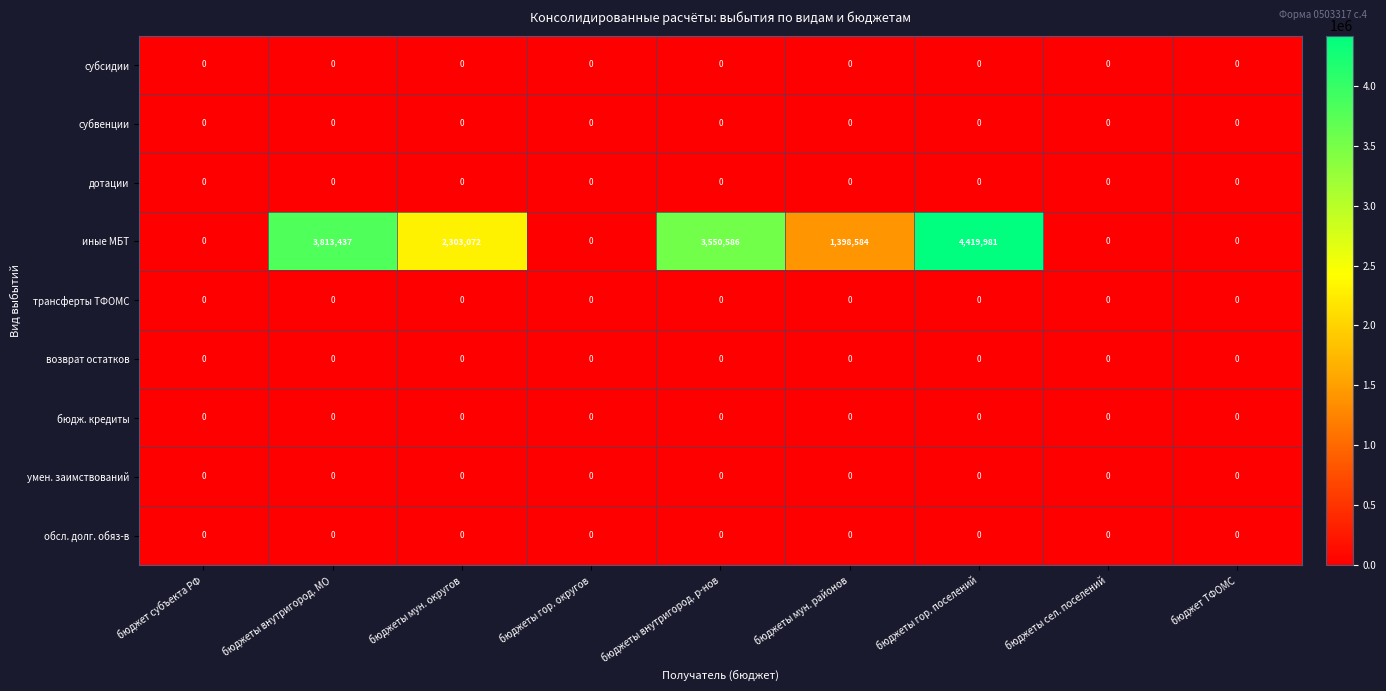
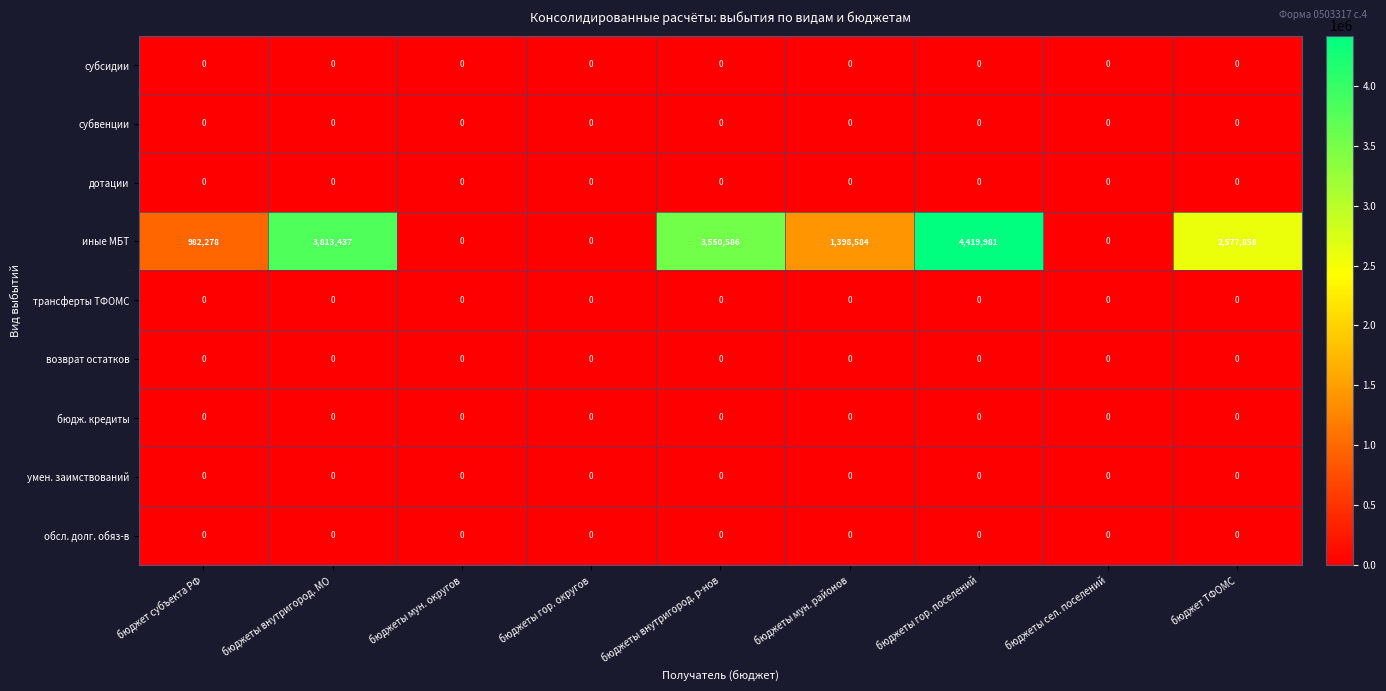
  {
    "субсидии": {
      "бюджет субъекта РФ": "0",
      "бюджеты внутригород. МО": "0",
      "бюджеты мун. округов": "0",
      "бюджеты гор. округов": "0",
      "бюджеты внутригород. р-нов": "0",
      "бюджеты мун. районов": "0",
      "бюджеты гор. поселений": "0",
      "бюджеты сел. поселений": "0",
      "бюджет ТФОМС": "0"
    },
    "субвенции": {
      "бюджет субъекта РФ": "0",
      "бюджеты внутригород. МО": "0",
      "бюджеты мун. округов": "0",
      "бюджеты гор. округов": "0",
      "бюджеты внутригород. р-нов": "0",
      "бюджеты мун. районов": "0",
      "бюджеты гор. поселений": "0",
      "бюджеты сел. поселений": "0",
      "бюджет ТФОМС": "0"
    },
    "дотации": {
      "бюджет субъекта РФ": "0",
      "бюджеты внутригород. МО": "0",
      "бюджеты мун. округов": "0",
      "бюджеты гор. округов": "0",
      "бюджеты внутригород. р-нов": "0",
      "бюджеты мун. районов": "0",
      "бюджеты гор. поселений": "0",
      "бюджеты сел. поселений": "0",
      "бюджет ТФОМС": "0"
    },
    "иные МБТ": {
-     "бюджет субъекта РФ": "0",
+     "бюджет субъекта РФ": "982,278",
      "бюджеты внутригород. МО": "3,813,437",
-     "бюджеты мун. округов": "2,303,072",
+     "бюджеты мун. округов": "0",
      "бюджеты гор. округов": "0",
      "бюджеты внутригород. р-нов": "3,550,586",
      "бюджеты мун. районов": "1,398,584",
      "бюджеты гор. поселений": "4,419,981",
      "бюджеты сел. поселений": "0",
-     "бюджет ТФОМС": "0"
+     "бюджет ТФОМС": "2,577,858"
    },
    "трансферты ТФОМС": {
      "бюджет субъекта РФ": "0",
      "бюджеты внутригород. МО": "0",
      "бюджеты мун. округов": "0",
      "бюджеты гор. округов": "0",
      "бюджеты внутригород. р-нов": "0",
      "бюджеты мун. районов": "0",
      "бюджеты гор. поселений": "0",
      "бюджеты сел. поселений": "0",
      "бюджет ТФОМС": "0"
    },
    "возврат остатков": {
      "бюджет субъекта РФ": "0",
      "бюджеты внутригород. МО": "0",
      "бюджеты мун. округов": "0",
      "бюджеты гор. округов": "0",
      "бюджеты внутригород. р-нов": "0",
      "бюджеты мун. районов": "0",
      "бюджеты гор. поселений": "0",
      "бюджеты сел. поселений": "0",
      "бюджет ТФОМС": "0"
    },
    "бюдж. кредиты": {
      "бюджет субъекта РФ": "0",
      "бюджеты внутригород. МО": "0",
      "бюджеты мун. округов": "0",
      "бюджеты гор. округов": "0",
      "бюджеты внутригород. р-нов": "0",
      "бюджеты мун. районов": "0",
      "бюджеты гор. поселений": "0",
      "бюджеты сел. поселений": "0",
      "бюджет ТФОМС": "0"
    },
    "умен. заимствований": {
      "бюджет субъекта РФ": "0",
      "бюджеты внутригород. МО": "0",
      "бюджеты мун. округов": "0",
      "бюджеты гор. округов": "0",
      "бюджеты внутригород. р-нов": "0",
      "бюджеты мун. районов": "0",
      "бюджеты гор. поселений": "0",
      "бюджеты сел. поселений": "0",
      "бюджет ТФОМС": "0"
    },
    "обсл. долг. обяз-в": {
      "бюджет субъекта РФ": "0",
      "бюджеты внутригород. МО": "0",
      "бюджеты мун. округов": "0",
      "бюджеты гор. округов": "0",
      "бюджеты внутригород. р-нов": "0",
      "бюджеты мун. районов": "0",
      "бюджеты гор. поселений": "0",
      "бюджеты сел. поселений": "0",
      "бюджет ТФОМС": "0"
    }
  }
